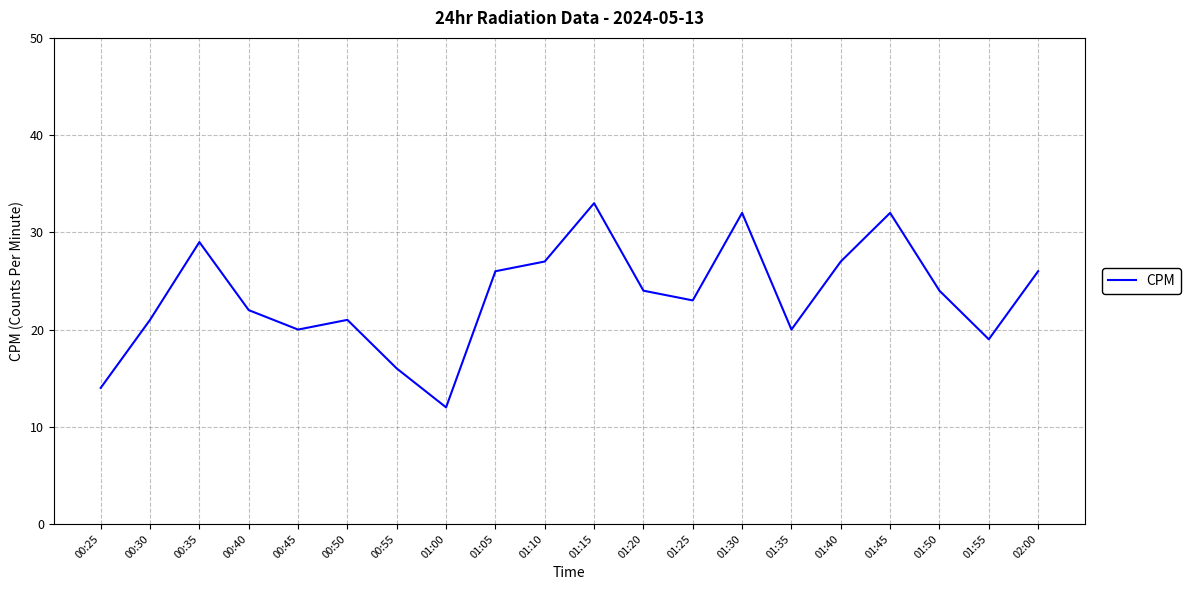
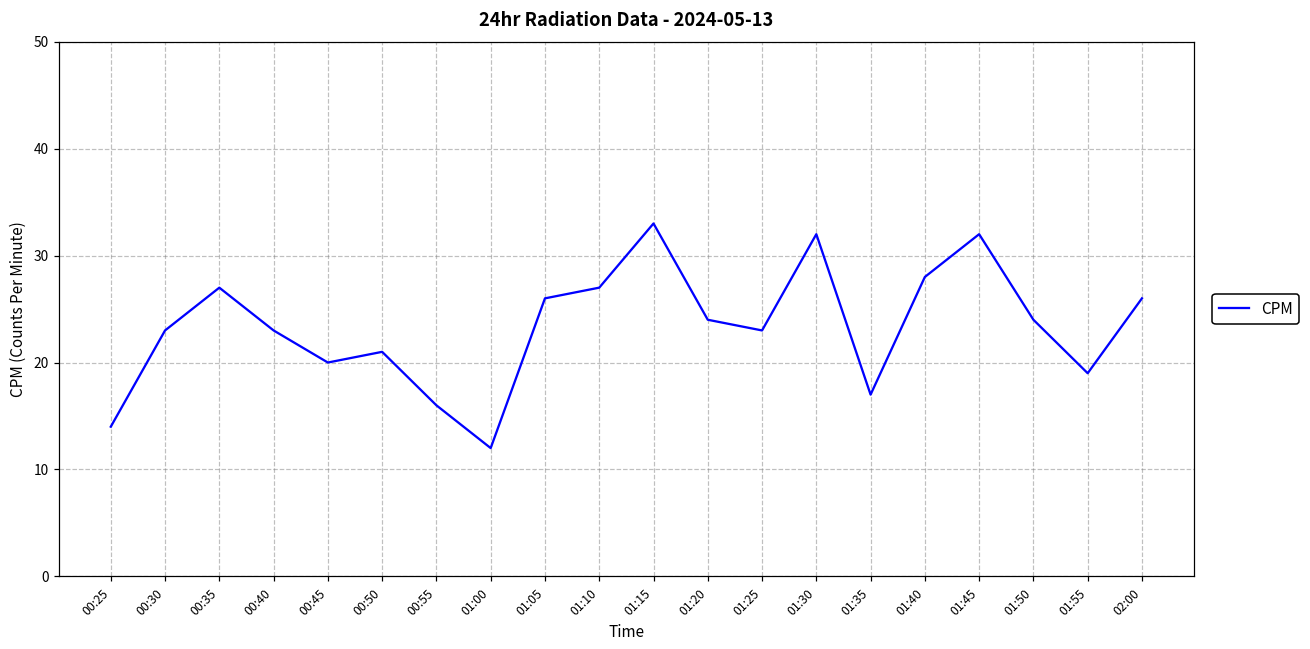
  {
    "00:25": 14,
-   "00:30": 21,
-   "00:35": 29,
-   "00:40": 22,
+   "00:30": 23,
+   "00:35": 27,
+   "00:40": 23,
    "00:45": 20,
    "00:50": 21,
    "00:55": 16,
    "01:00": 12,
    "01:05": 26,
    "01:10": 27,
    "01:15": 33,
    "01:20": 24,
    "01:25": 23,
    "01:30": 32,
-   "01:35": 20,
-   "01:40": 27,
+   "01:35": 17,
+   "01:40": 28,
    "01:45": 32,
    "01:50": 24,
    "01:55": 19,
    "02:00": 26
  }
